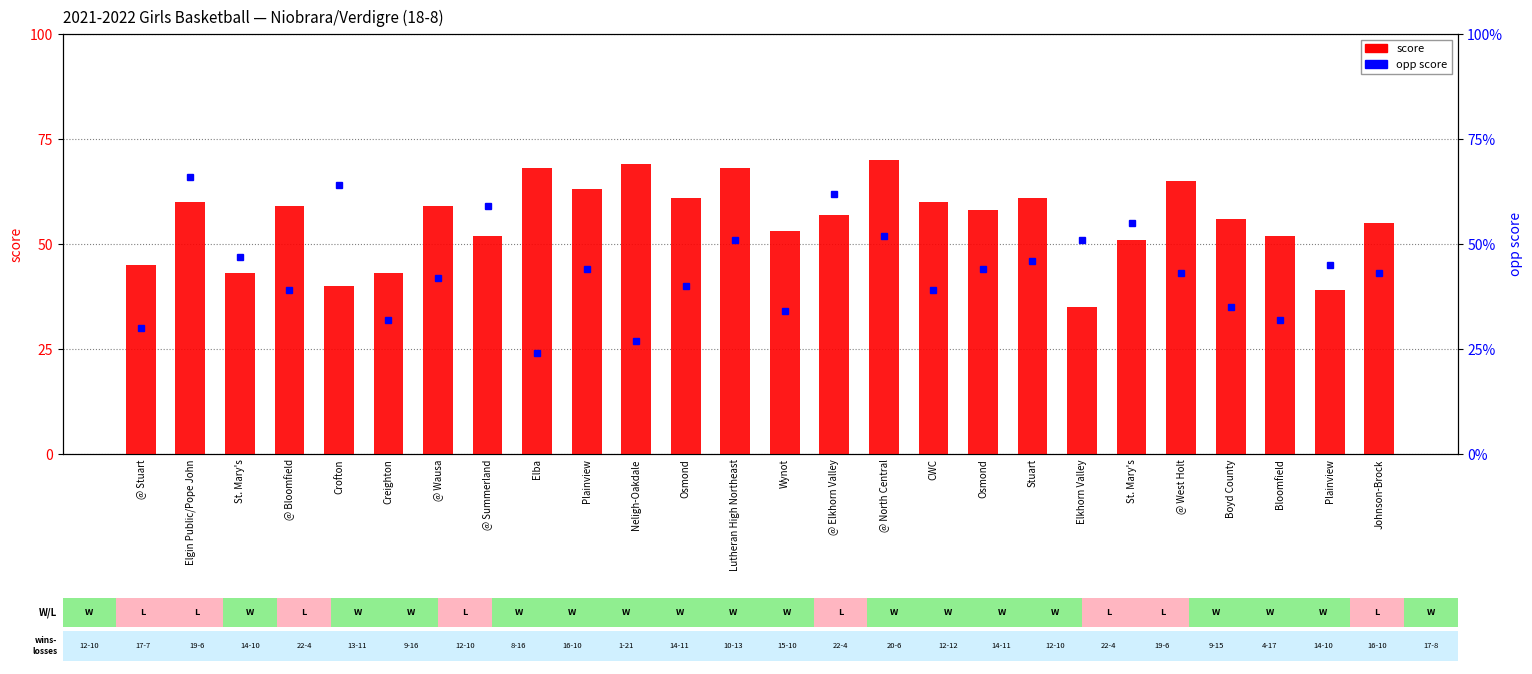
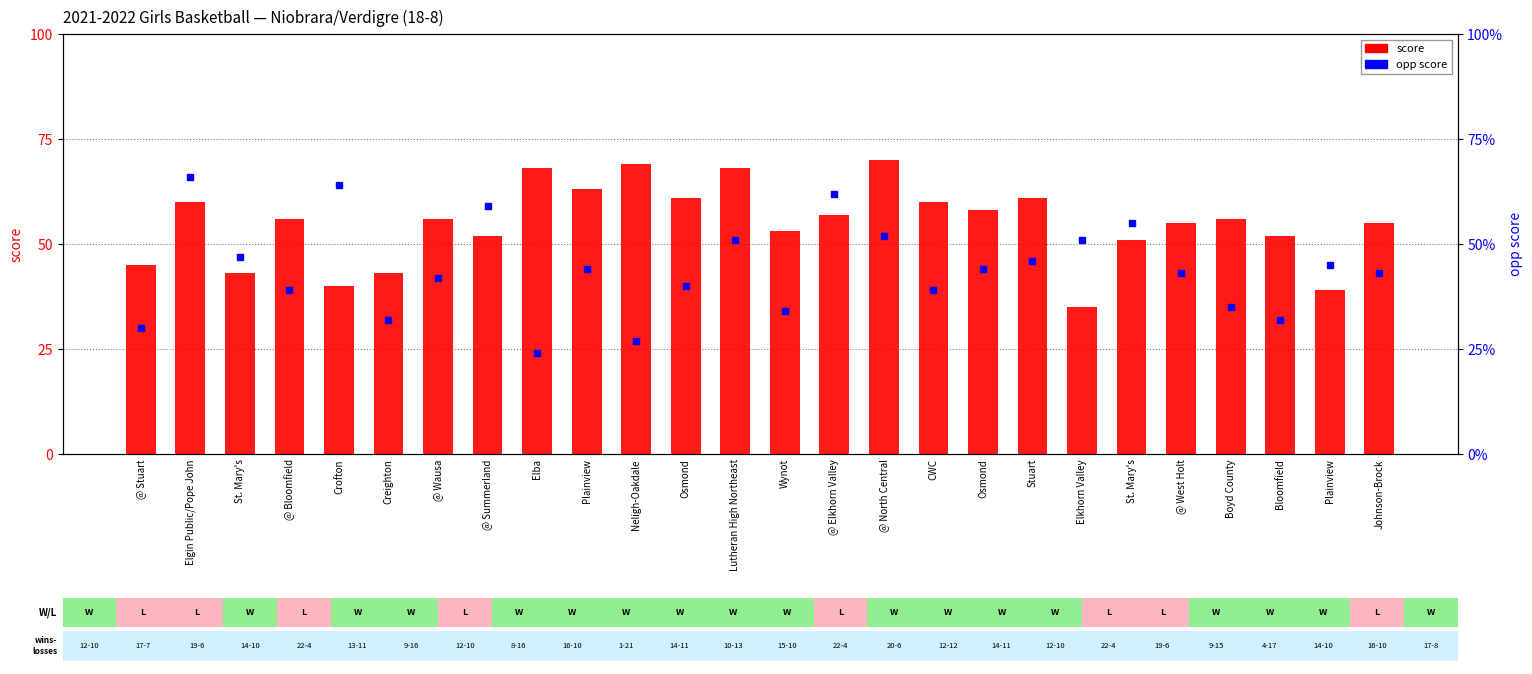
  {
    "score": {
      "@ Stuart": 45,
      "Elgin Public/Pope John": 60,
-     "@ Bloomfield": 59,
+     "@ Bloomfield": 56,
      "Crofton": 40,
      "Creighton": 43,
-     "@ Wausa": 59,
+     "@ Wausa": 56,
      "@ Summerland": 52,
      "Elba": 68,
      "Neligh-Oakdale": 69,
      "Lutheran High Northeast": 68,
      "Wynot": 53,
      "@ Elkhorn Valley": 57,
      "@ North Central": 70,
      "CWC": 60,
      "Stuart": 61,
      "Elkhorn Valley": 35,
-     "@ West Holt": 65,
+     "@ West Holt": 55,
      "Boyd County": 56,
      "Bloomfield": 52,
      "Johnson-Brock": 55
    }
  }
